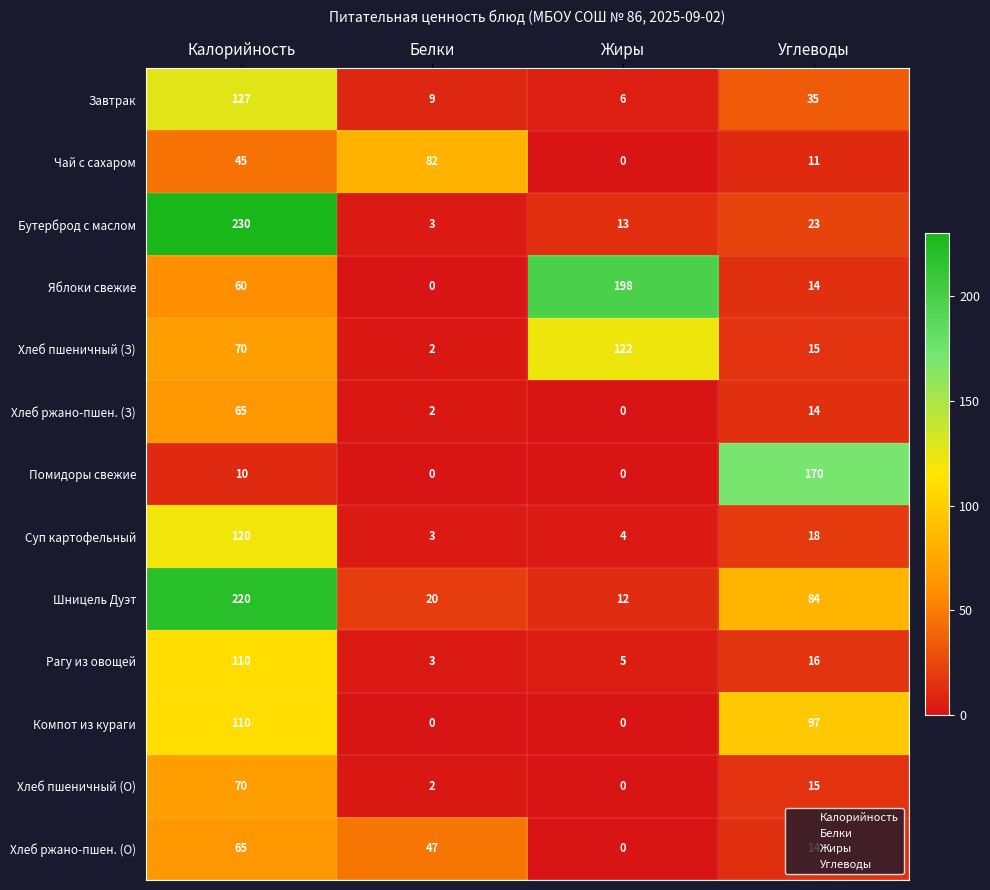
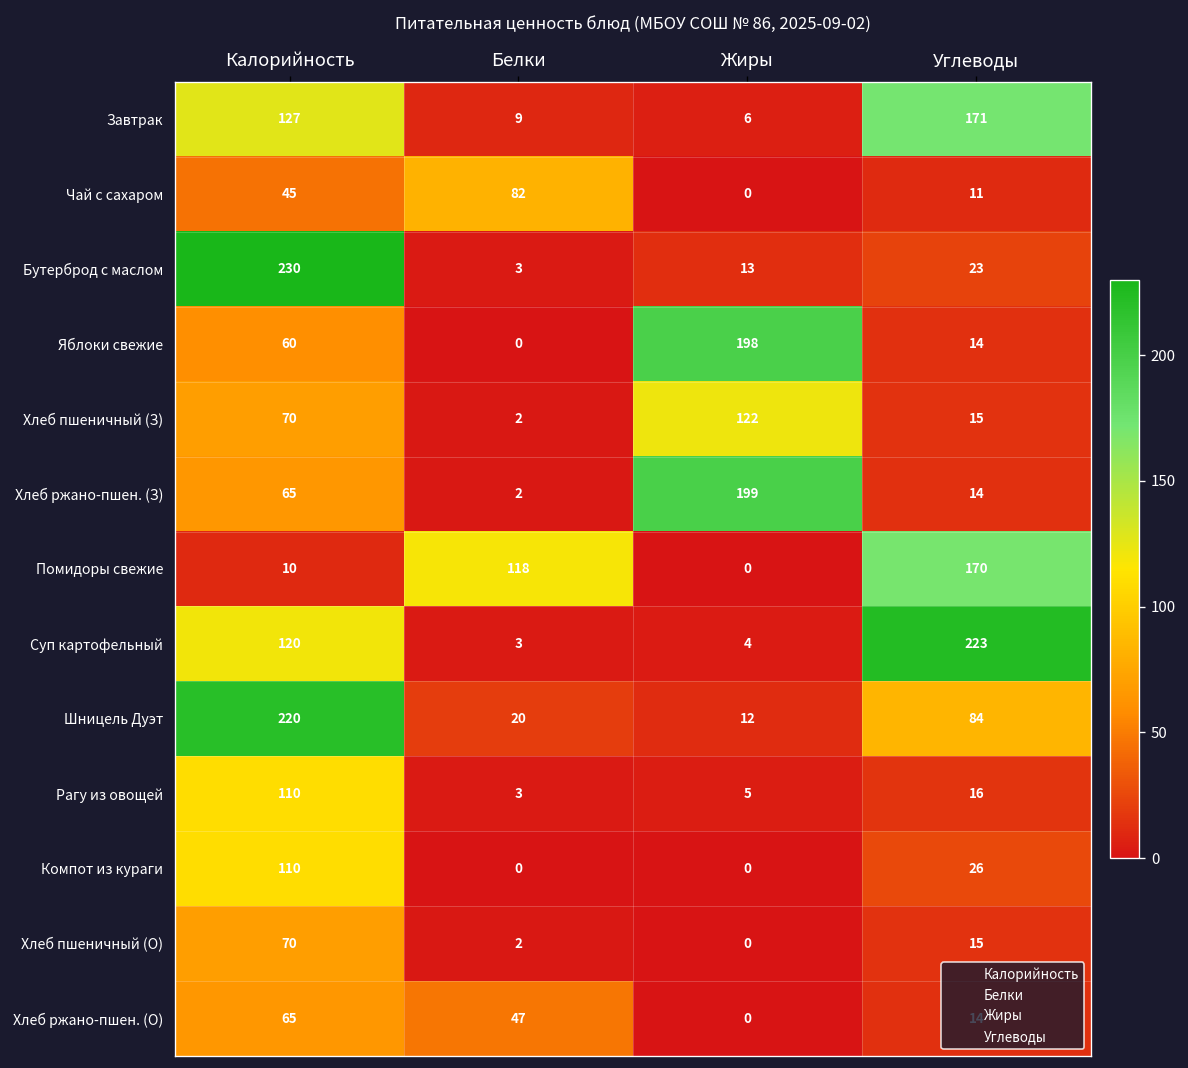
  {
    "Завтрак": {
      "Калорийность": 127,
      "Белки": 9,
      "Жиры": 6,
-     "Углеводы": 35
+     "Углеводы": 171
    },
    "Чай с сахаром": {
      "Калорийность": 45,
      "Белки": 82,
      "Жиры": 0,
      "Углеводы": 11
    },
    "Бутерброд с маслом": {
      "Калорийность": 230,
      "Белки": 3,
      "Жиры": 13,
      "Углеводы": 23
    },
    "Яблоки свежие": {
      "Калорийность": 60,
      "Белки": 0,
      "Жиры": 198,
      "Углеводы": 14
    },
    "Хлеб пшеничный (З)": {
      "Калорийность": 70,
      "Белки": 2,
      "Жиры": 122,
      "Углеводы": 15
    },
    "Хлеб ржано-пшен. (З)": {
      "Калорийность": 65,
      "Белки": 2,
-     "Жиры": 0,
+     "Жиры": 199,
      "Углеводы": 14
    },
    "Помидоры свежие": {
      "Калорийность": 10,
-     "Белки": 0,
+     "Белки": 118,
      "Жиры": 0,
      "Углеводы": 170
    },
    "Суп картофельный": {
      "Калорийность": 120,
      "Белки": 3,
      "Жиры": 4,
-     "Углеводы": 18
+     "Углеводы": 223
    },
    "Шницель Дуэт": {
      "Калорийность": 220,
      "Белки": 20,
      "Жиры": 12,
      "Углеводы": 84
    },
    "Рагу из овощей": {
      "Калорийность": 110,
      "Белки": 3,
      "Жиры": 5,
      "Углеводы": 16
    },
    "Компот из кураги": {
      "Калорийность": 110,
      "Белки": 0,
      "Жиры": 0,
-     "Углеводы": 97
+     "Углеводы": 26
    },
    "Хлеб пшеничный (О)": {
      "Калорийность": 70,
      "Белки": 2,
      "Жиры": 0,
      "Углеводы": 15
    },
    "Хлеб ржано-пшен. (О)": {
      "Калорийность": 65,
      "Белки": 47,
      "Жиры": 0
    }
  }
